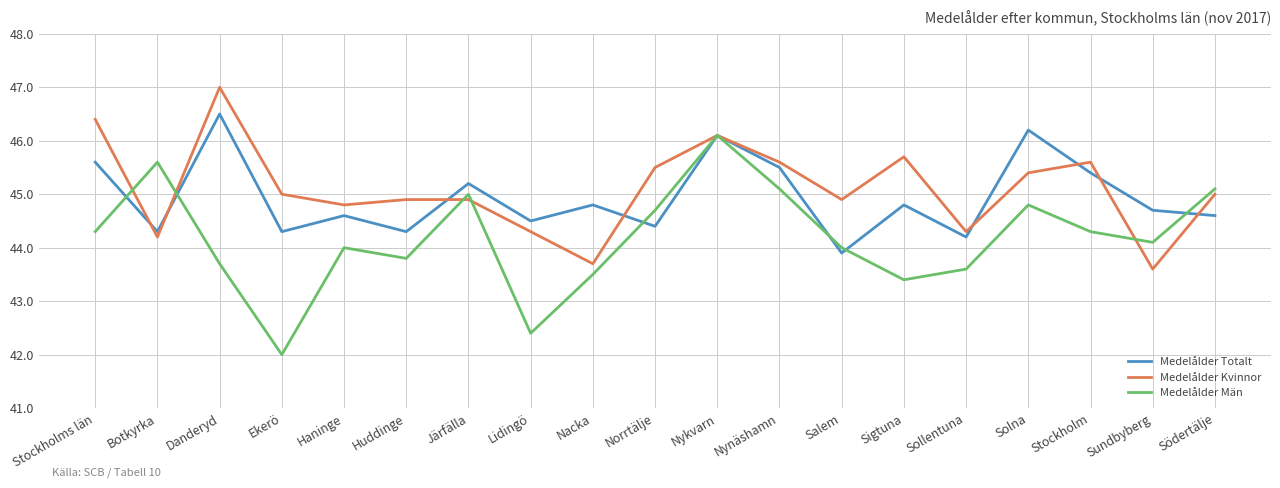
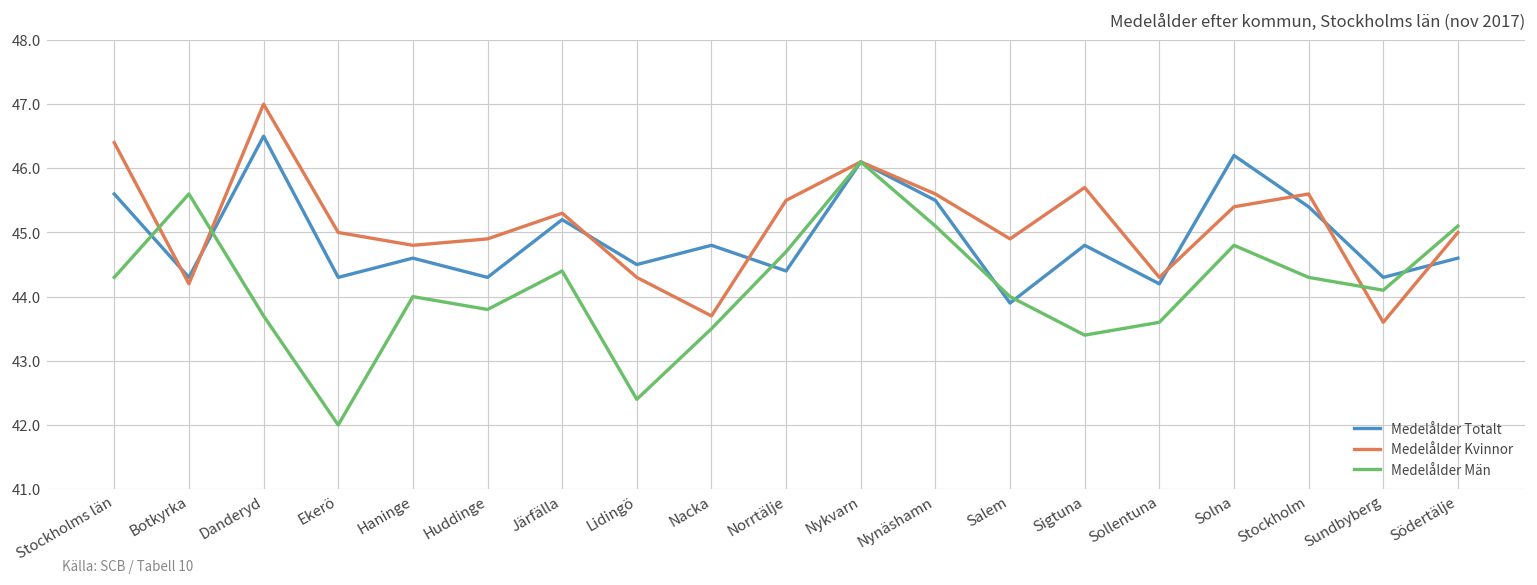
  {
    "Medelålder Totalt": {
      "Stockholms län": 45.6,
      "Botkyrka": 44.3,
      "Danderyd": 46.5,
      "Ekerö": 44.3,
      "Haninge": 44.6,
      "Huddinge": 44.3,
      "Järfälla": 45.2,
      "Lidingö": 44.5,
      "Nacka": 44.8,
      "Norrtälje": 44.4,
      "Nynäshamn": 45.5,
      "Salem": 43.9,
      "Sigtuna": 44.8,
      "Sollentuna": 44.2,
      "Solna": 46.2,
      "Stockholm": 45.4,
-     "Sundbyberg": 44.7,
+     "Sundbyberg": 44.3,
      "Södertälje": 44.6
    },
    "Medelålder Kvinnor": {
      "Stockholms län": 46.4,
      "Botkyrka": 44.2,
      "Danderyd": 47.0,
      "Ekerö": 45.0,
      "Haninge": 44.8,
      "Huddinge": 44.9,
-     "Järfälla": 44.9,
+     "Järfälla": 45.3,
      "Lidingö": 44.3,
      "Nacka": 43.7,
      "Norrtälje": 45.5,
      "Nynäshamn": 45.6,
      "Salem": 44.9,
      "Sigtuna": 45.7,
      "Sollentuna": 44.3,
      "Solna": 45.4,
      "Stockholm": 45.6,
      "Sundbyberg": 43.6,
      "Södertälje": 45.0
    },
    "Medelålder Män": {
      "Stockholms län": 44.3,
      "Botkyrka": 45.6,
      "Danderyd": 43.7,
      "Ekerö": 42.0,
      "Haninge": 44.0,
      "Huddinge": 43.8,
-     "Järfälla": 45.0,
+     "Järfälla": 44.4,
      "Lidingö": 42.4,
      "Nacka": 43.5,
      "Norrtälje": 44.7,
      "Nynäshamn": 45.1,
      "Salem": 44.0,
      "Sigtuna": 43.4,
      "Sollentuna": 43.6,
      "Solna": 44.8,
      "Stockholm": 44.3,
      "Sundbyberg": 44.1,
      "Södertälje": 45.1
    }
  }
